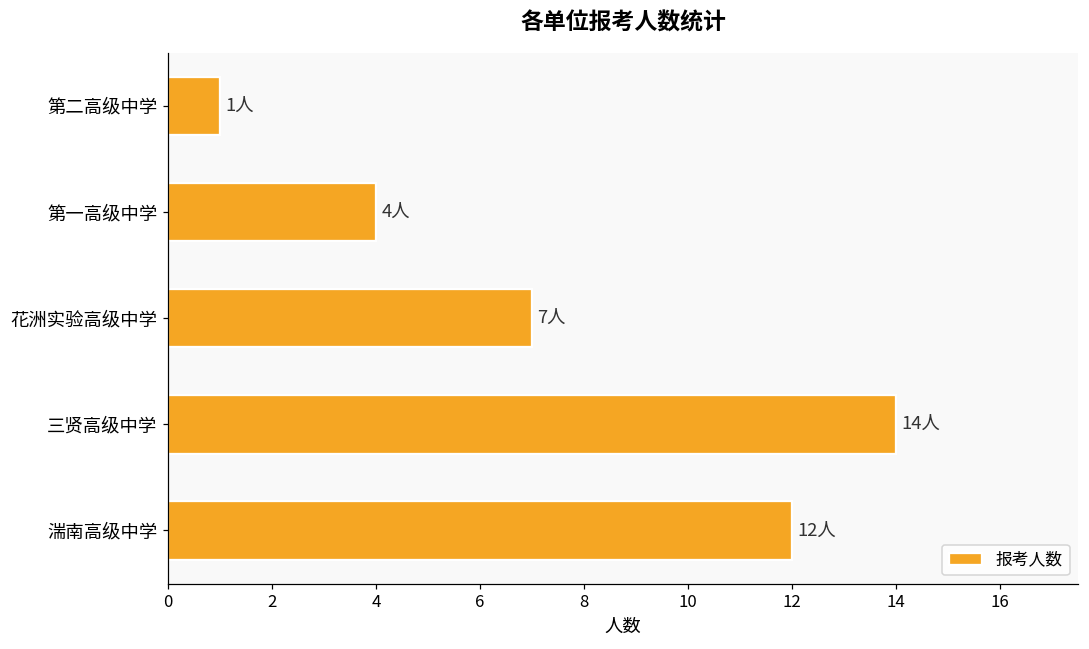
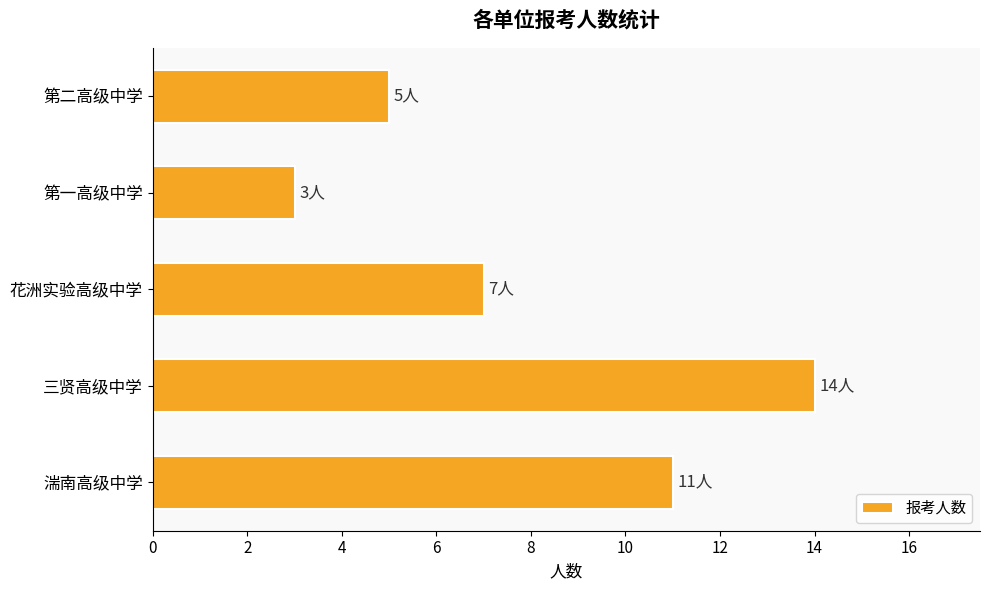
  {
-   "第二高级中学": "1人",
-   "第一高级中学": "4人",
+   "第二高级中学": "5人",
+   "第一高级中学": "3人",
    "花洲实验高级中学": "7人",
    "三贤高级中学": "14人",
-   "湍南高级中学": "12人"
+   "湍南高级中学": "11人"
  }
